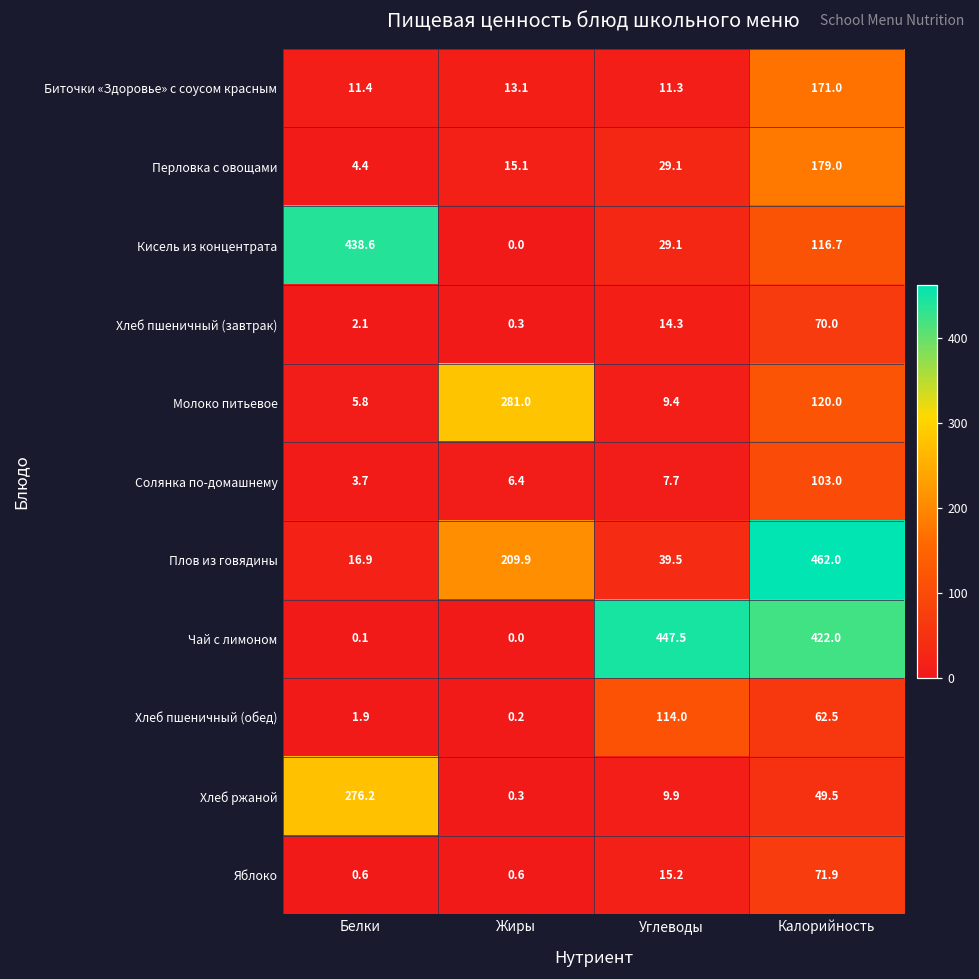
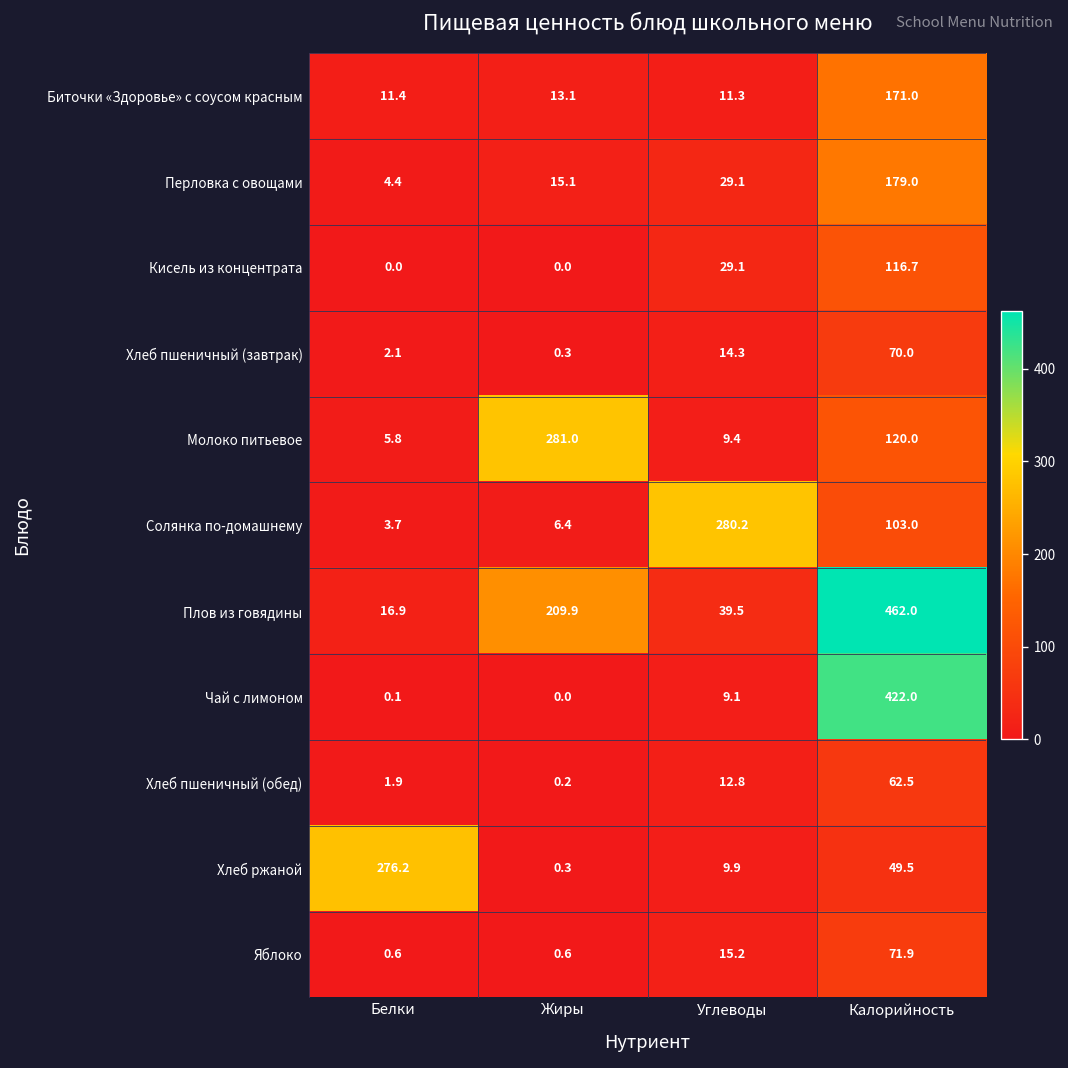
  {
    "Биточки «Здоровье» с соусом красным": {
      "Белки": 11.4,
      "Жиры": 13.1,
      "Углеводы": 11.3,
      "Калорийность": 171.0
    },
    "Перловка с овощами": {
      "Белки": 4.4,
      "Жиры": 15.1,
      "Углеводы": 29.1,
      "Калорийность": 179.0
    },
    "Кисель из концентрата": {
-     "Белки": 438.6,
+     "Белки": 0.0,
      "Жиры": 0.0,
      "Углеводы": 29.1,
      "Калорийность": 116.7
    },
    "Хлеб пшеничный (завтрак)": {
      "Белки": 2.1,
      "Жиры": 0.3,
      "Углеводы": 14.3,
      "Калорийность": 70.0
    },
    "Молоко питьевое": {
      "Белки": 5.8,
      "Жиры": 281.0,
      "Углеводы": 9.4,
      "Калорийность": 120.0
    },
    "Солянка по-домашнему": {
      "Белки": 3.7,
      "Жиры": 6.4,
-     "Углеводы": 7.7,
+     "Углеводы": 280.2,
      "Калорийность": 103.0
    },
    "Плов из говядины": {
      "Белки": 16.9,
      "Жиры": 209.9,
      "Углеводы": 39.5,
      "Калорийность": 462.0
    },
    "Чай с лимоном": {
      "Белки": 0.1,
      "Жиры": 0.0,
-     "Углеводы": 447.5,
+     "Углеводы": 9.1,
      "Калорийность": 422.0
    },
    "Хлеб пшеничный (обед)": {
      "Белки": 1.9,
      "Жиры": 0.2,
-     "Углеводы": 114.0,
+     "Углеводы": 12.8,
      "Калорийность": 62.5
    },
    "Хлеб ржаной": {
      "Белки": 276.2,
      "Жиры": 0.3,
      "Углеводы": 9.9,
      "Калорийность": 49.5
    },
    "Яблоко": {
      "Белки": 0.6,
      "Жиры": 0.6,
      "Углеводы": 15.2,
      "Калорийность": 71.9
    }
  }
